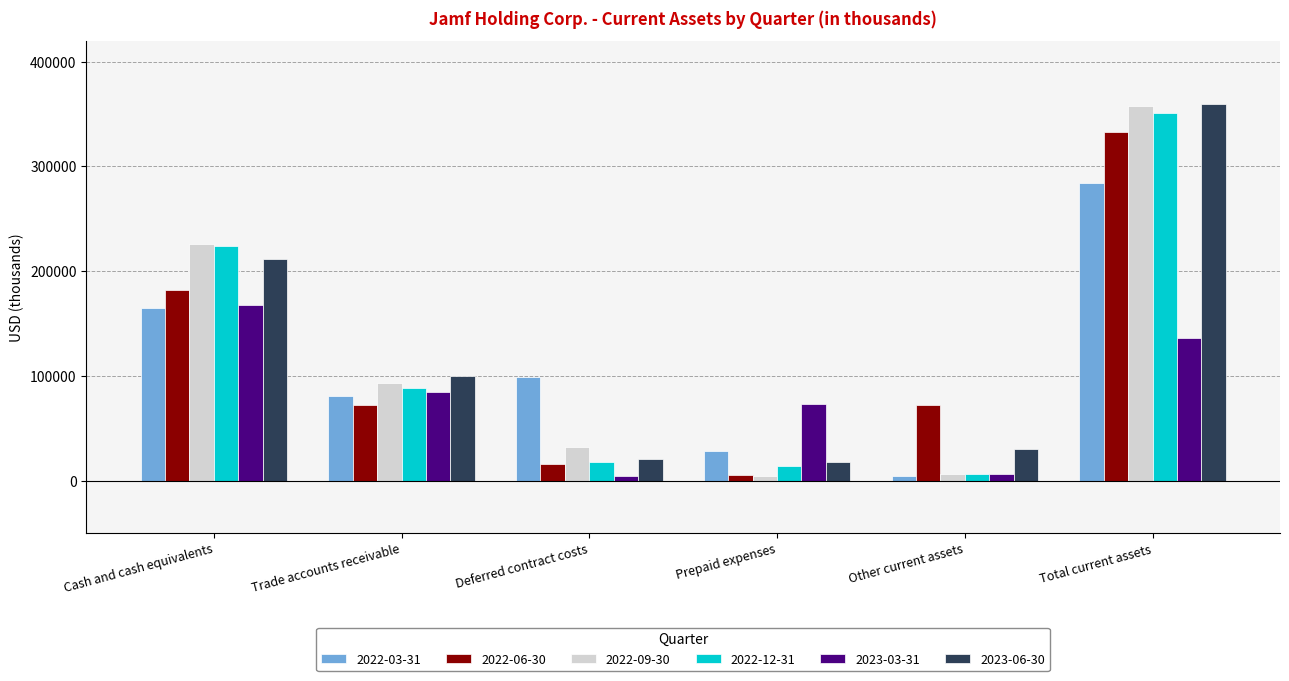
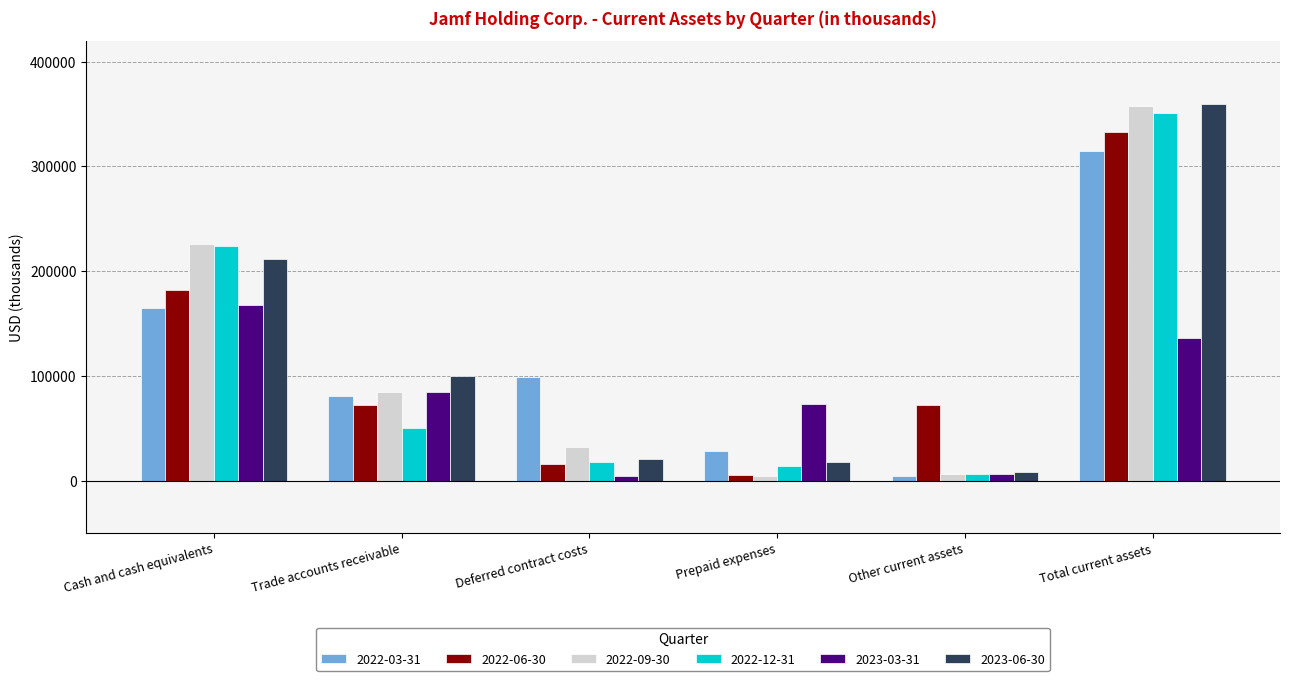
  {
    "2022-03-31": {
      "Cash and cash equivalents": 165000,
      "Trade accounts receivable": 81000,
      "Deferred contract costs": 99000,
      "Prepaid expenses": 28000,
      "Other current assets": 4000,
-     "Total current assets": 284000
+     "Total current assets": 314000
    },
    "2022-06-30": {
      "Cash and cash equivalents": 182000,
      "Trade accounts receivable": 72000,
      "Deferred contract costs": 15000,
      "Prepaid expenses": 5000,
      "Other current assets": 72000,
      "Total current assets": 333000
    },
    "2022-09-30": {
      "Cash and cash equivalents": 225000,
-     "Trade accounts receivable": 93000,
+     "Trade accounts receivable": 84000,
      "Deferred contract costs": 32000,
      "Prepaid expenses": 4000,
      "Other current assets": 6000,
      "Total current assets": 358000
    },
    "2022-12-31": {
      "Cash and cash equivalents": 224000,
-     "Trade accounts receivable": 88000,
+     "Trade accounts receivable": 50000,
      "Deferred contract costs": 18000,
      "Prepaid expenses": 14000,
      "Other current assets": 6000,
      "Total current assets": 351000
    },
    "2023-03-31": {
      "Cash and cash equivalents": 168000,
      "Trade accounts receivable": 84000,
      "Deferred contract costs": 4000,
      "Prepaid expenses": 73000,
      "Other current assets": 7000,
      "Total current assets": 136000
    },
    "2023-06-30": {
      "Cash and cash equivalents": 211000,
      "Trade accounts receivable": 100000,
      "Deferred contract costs": 20000,
      "Prepaid expenses": 18000,
-     "Other current assets": 30000,
+     "Other current assets": 8000,
      "Total current assets": 359000
    }
  }
